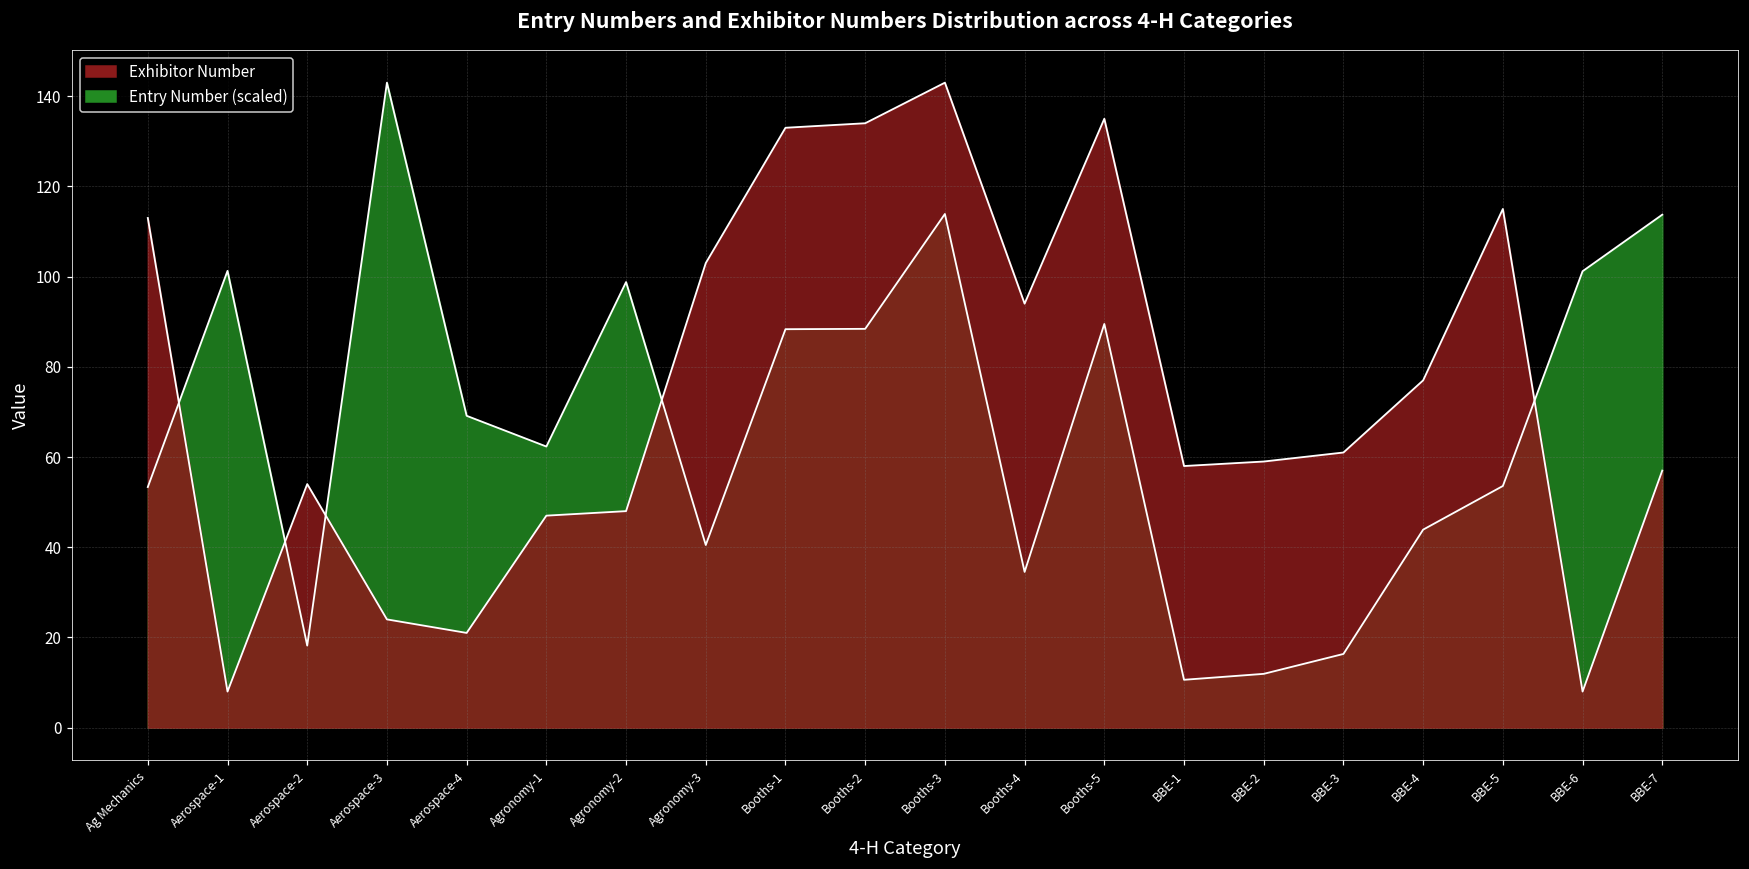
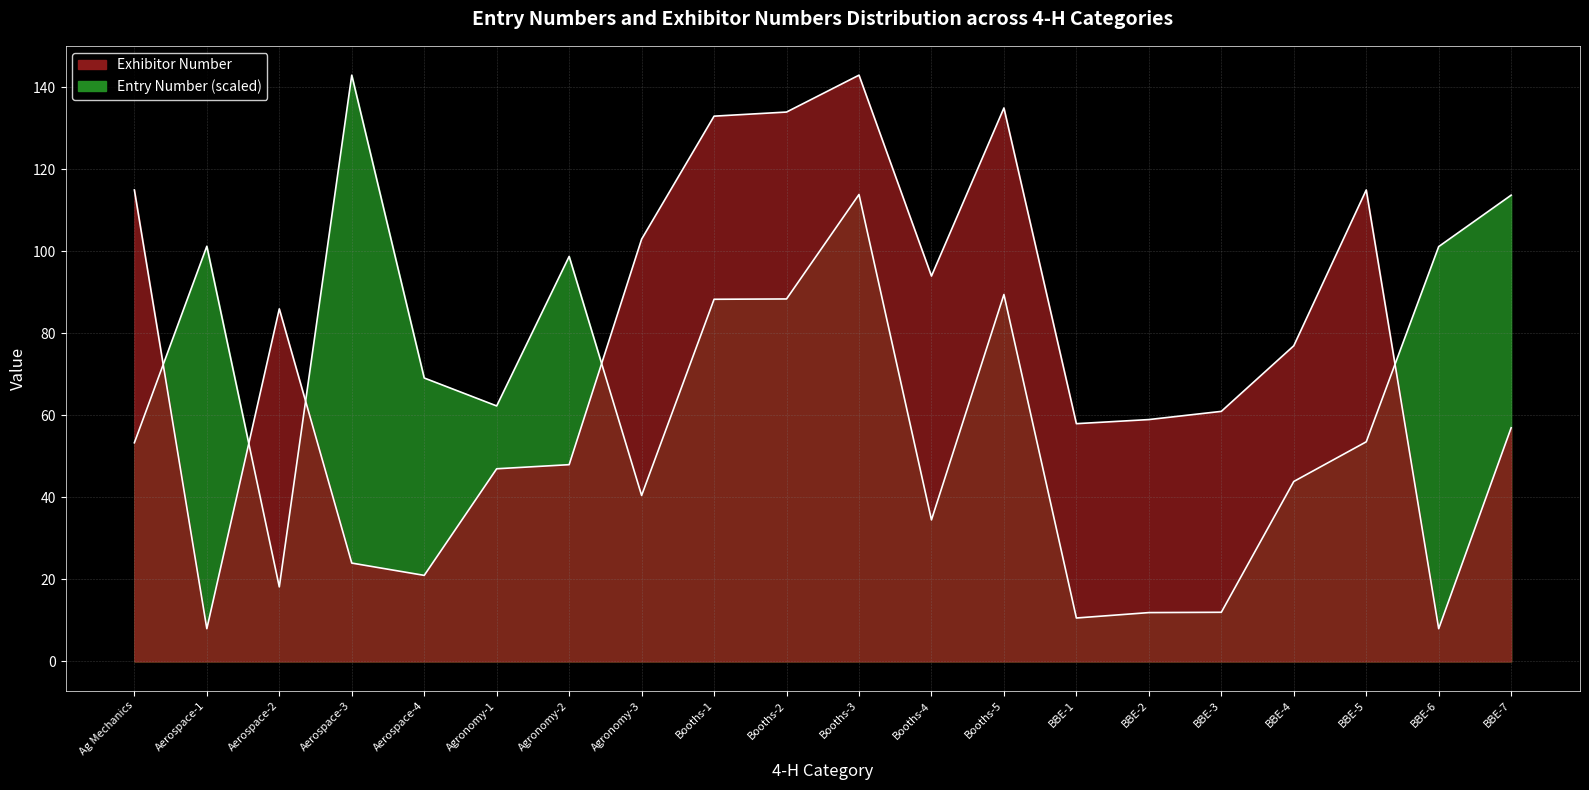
  {
    "Entry Number (scaled)": {
      "Ag Mechanics": 53,
      "Aerospace-1": 101,
      "Aerospace-2": 18,
      "Aerospace-3": 143,
      "Aerospace-4": 69,
      "Agronomy-1": 62,
      "Agronomy-2": 99,
      "Agronomy-3": 40,
      "Booths-1": 88,
      "Booths-2": 88,
      "Booths-3": 114,
      "Booths-4": 35,
      "Booths-5": 90,
      "BBE-1": 11,
      "BBE-2": 12,
-     "BBE-3": 16,
+     "BBE-3": 12,
      "BBE-4": 44,
      "BBE-5": 54,
      "BBE-6": 101,
      "BBE-7": 114
    },
    "Exhibitor Number": {
-     "Ag Mechanics": 113,
+     "Ag Mechanics": 115,
      "Aerospace-1": 8,
-     "Aerospace-2": 54,
+     "Aerospace-2": 86,
      "Aerospace-3": 24,
      "Aerospace-4": 21,
      "Agronomy-1": 47,
      "Agronomy-2": 48,
      "Agronomy-3": 103,
      "Booths-1": 133,
      "Booths-2": 134,
      "Booths-3": 143,
      "Booths-4": 94,
      "Booths-5": 135,
      "BBE-1": 58,
      "BBE-2": 59,
      "BBE-3": 61,
      "BBE-4": 77,
      "BBE-5": 115,
      "BBE-6": 8,
      "BBE-7": 57
    }
  }
